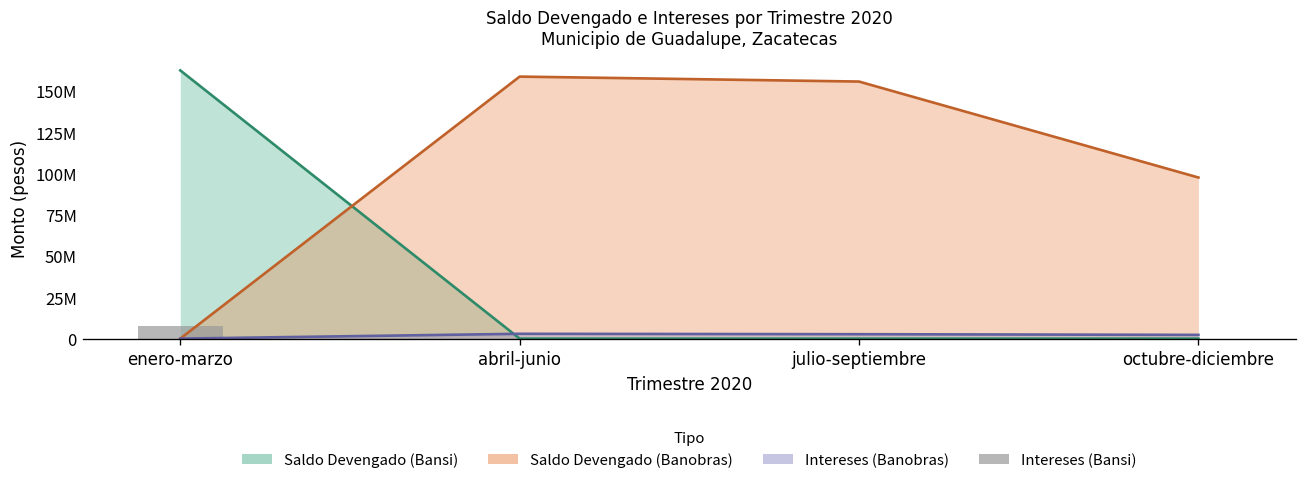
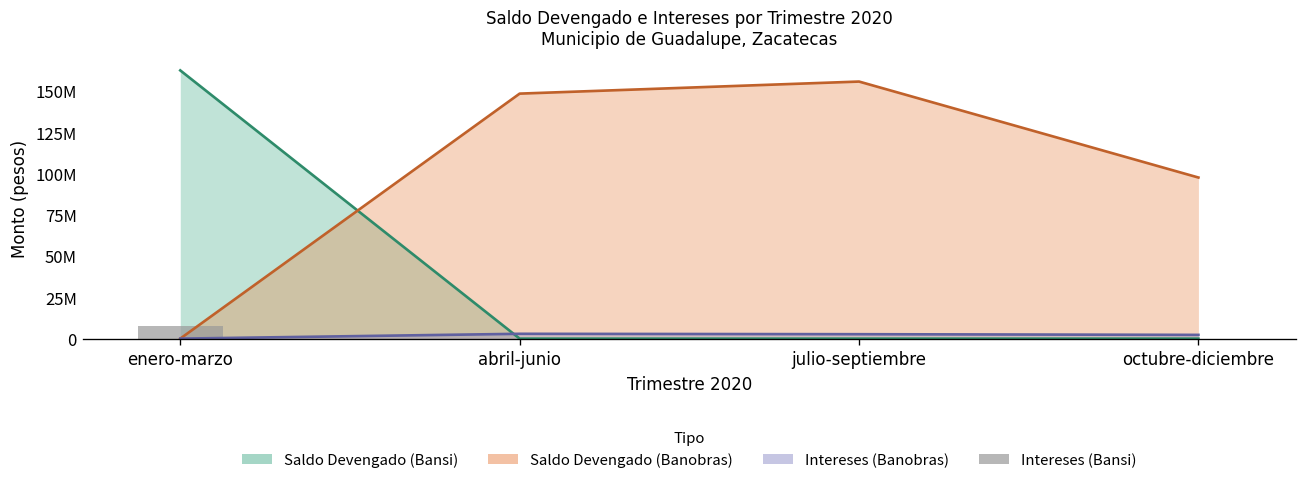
  {
    "Saldo Devengado (Banobras)": {
-     "abril-junio": 159000000,
+     "abril-junio": 148000000,
      "julio-septiembre": 156000000,
      "octubre-diciembre": 97000000
    }
  }
